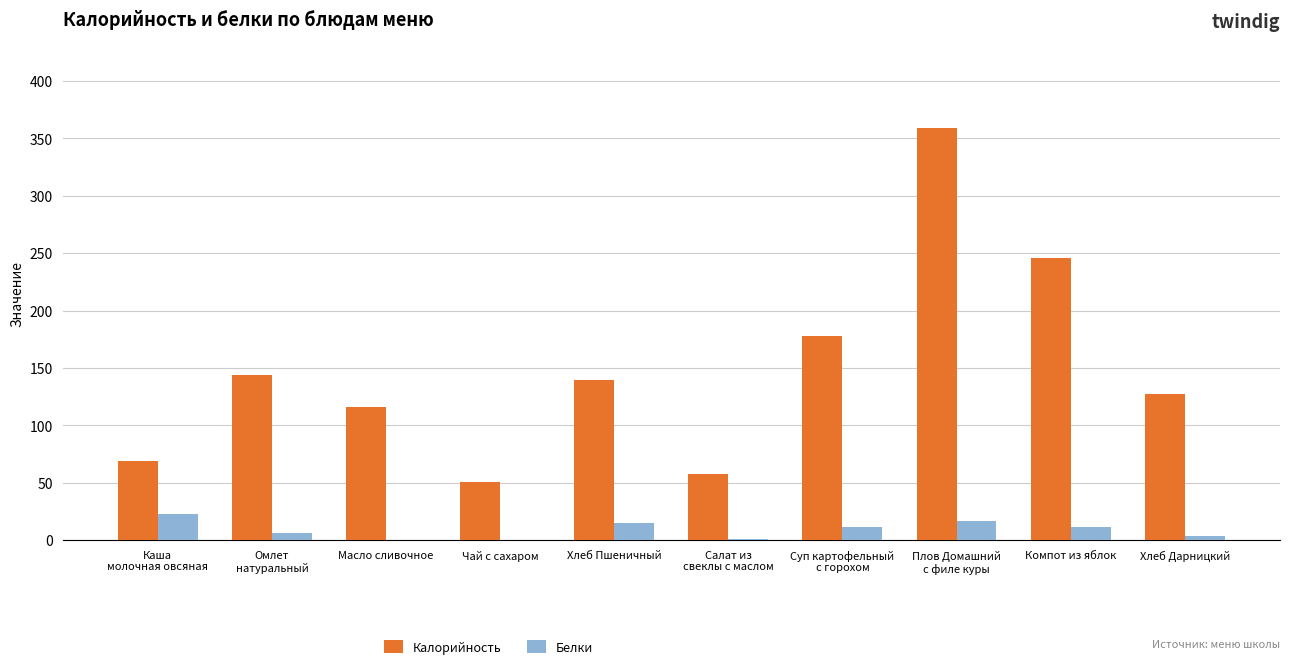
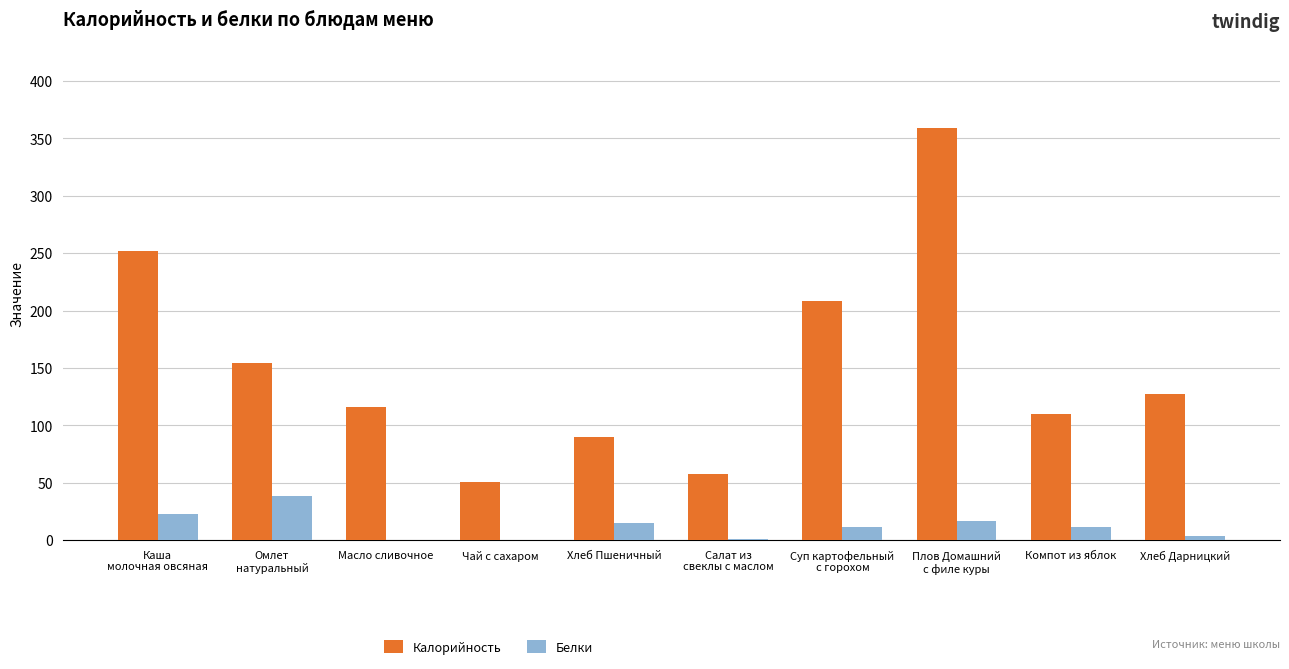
  {
    "Калорийность": {
-     "Каша молочная овсяная": 69,
-     "Омлет натуральный": 144,
+     "Каша молочная овсяная": 252,
+     "Омлет натуральный": 155,
      "Масло сливочное": 116,
      "Чай с сахаром": 50,
-     "Хлеб Пшеничный": 140,
+     "Хлеб Пшеничный": 90,
      "Салат из свеклы с маслом": 58,
-     "Суп картофельный с горохом": 178,
+     "Суп картофельный с горохом": 208,
      "Плов Домашний с филе куры": 359,
-     "Компот из яблок": 246,
+     "Компот из яблок": 110,
      "Хлеб Дарницкий": 128
    },
    "Белки": {
      "Каша молочная овсяная": 22,
-     "Омлет натуральный": 6,
+     "Омлет натуральный": 39,
      "Чай с сахаром": 0,
      "Хлеб Пшеничный": 15,
      "Суп картофельный с горохом": 12,
      "Плов Домашний с филе куры": 17,
      "Компот из яблок": 12,
      "Хлеб Дарницкий": 4
    }
  }
